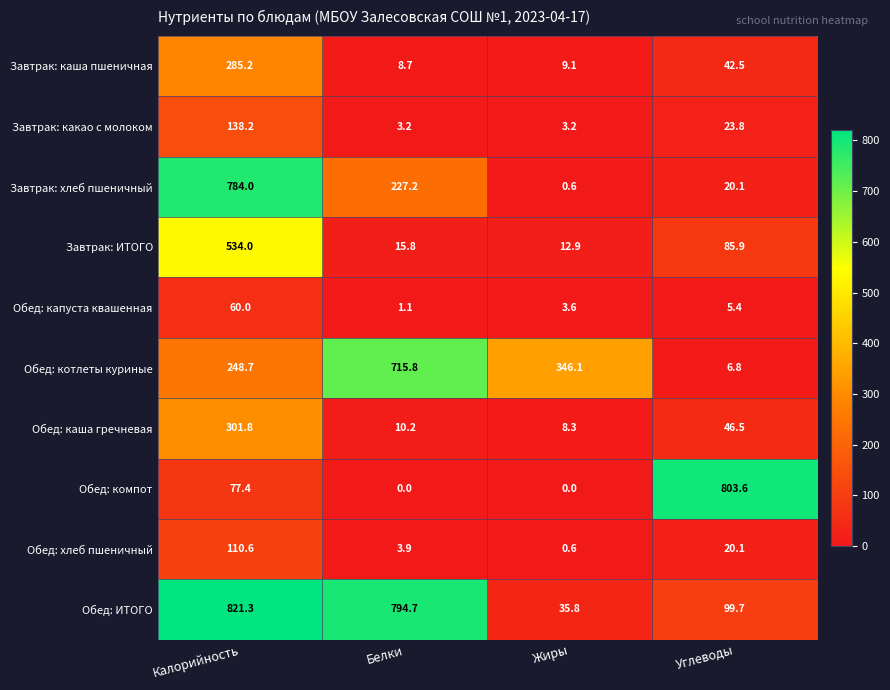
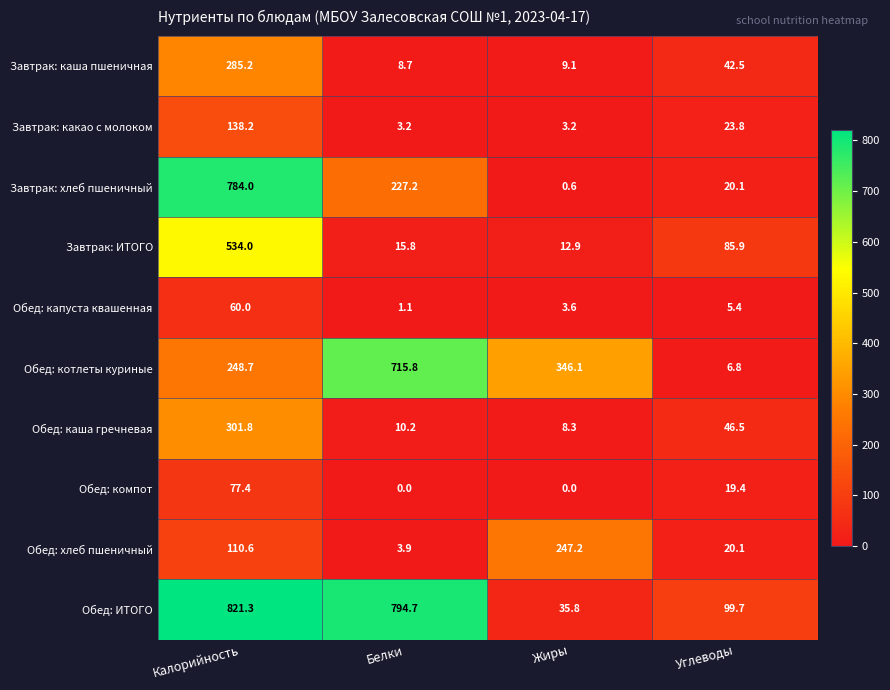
  {
    "Завтрак: каша пшеничная": {
      "Калорийность": 285.2,
      "Белки": 8.7,
      "Жиры": 9.1,
      "Углеводы": 42.5
    },
    "Завтрак: какао с молоком": {
      "Калорийность": 138.2,
      "Белки": 3.2,
      "Жиры": 3.2,
      "Углеводы": 23.8
    },
    "Завтрак: хлеб пшеничный": {
      "Калорийность": 784.0,
      "Белки": 227.2,
      "Жиры": 0.6,
      "Углеводы": 20.1
    },
    "Завтрак: ИТОГО": {
      "Калорийность": 534.0,
      "Белки": 15.8,
      "Жиры": 12.9,
      "Углеводы": 85.9
    },
    "Обед: капуста квашенная": {
      "Калорийность": 60.0,
      "Белки": 1.1,
      "Жиры": 3.6,
      "Углеводы": 5.4
    },
    "Обед: котлеты куриные": {
      "Калорийность": 248.7,
      "Белки": 715.8,
      "Жиры": 346.1,
      "Углеводы": 6.8
    },
    "Обед: каша гречневая": {
      "Калорийность": 301.8,
      "Белки": 10.2,
      "Жиры": 8.3,
      "Углеводы": 46.5
    },
    "Обед: компот": {
      "Калорийность": 77.4,
      "Белки": 0.0,
      "Жиры": 0.0,
-     "Углеводы": 803.6
+     "Углеводы": 19.4
    },
    "Обед: хлеб пшеничный": {
      "Калорийность": 110.6,
      "Белки": 3.9,
-     "Жиры": 0.6,
+     "Жиры": 247.2,
      "Углеводы": 20.1
    },
    "Обед: ИТОГО": {
      "Калорийность": 821.3,
      "Белки": 794.7,
      "Жиры": 35.8,
      "Углеводы": 99.7
    }
  }
